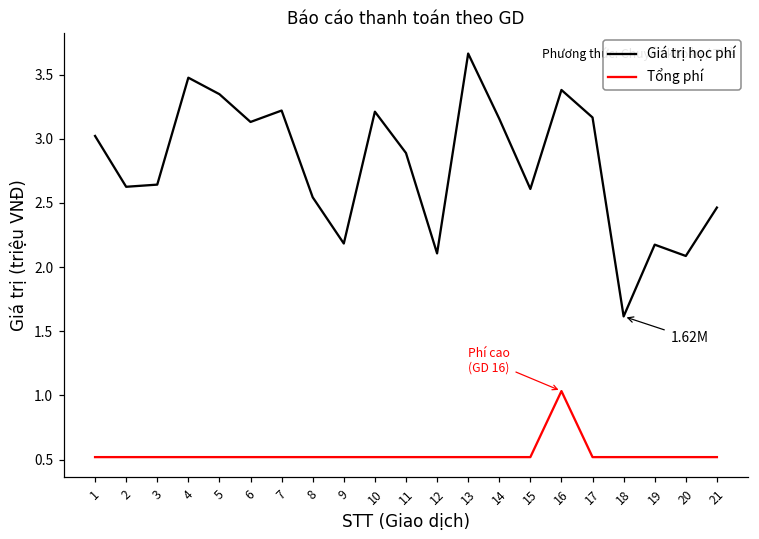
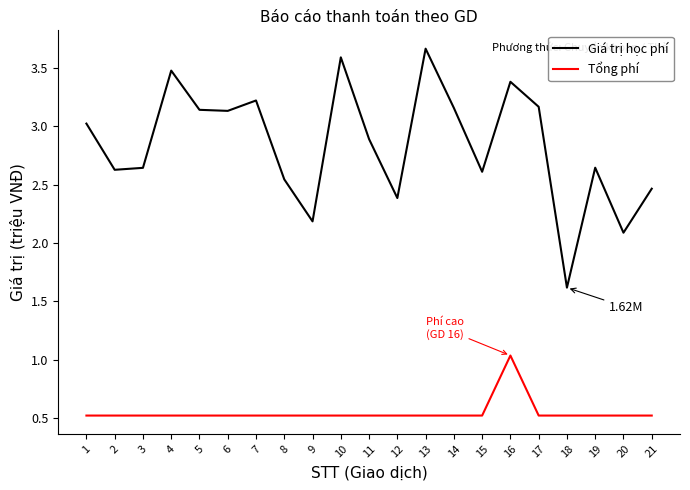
  {
    "Giá trị học phí": {
      "1": 3.02,
      "2": 2.63,
      "3": 2.64,
      "4": 3.48,
-     "5": 3.35,
+     "5": 3.14,
      "6": 3.13,
      "7": 3.22,
      "8": 2.54,
      "9": 2.18,
-     "10": 3.21,
+     "10": 3.59,
      "11": 2.89,
-     "12": 2.11,
+     "12": 2.38,
      "13": 3.66,
      "14": 3.16,
      "15": 2.61,
      "16": 3.38,
      "17": 3.17,
-     "19": 2.18,
+     "19": 2.64,
      "20": 2.09,
      "21": 2.46
    },
    "Tổng phí": {
      "1": 0.52,
      "2": 0.52,
      "3": 0.52,
      "4": 0.52,
      "5": 0.52,
      "6": 0.52,
      "7": 0.52,
      "8": 0.52,
      "9": 0.52,
      "10": 0.52,
      "11": 0.52,
      "12": 0.52,
      "13": 0.52,
      "14": 0.52,
      "15": 0.52,
      "17": 0.52,
      "18": 0.52,
      "19": 0.52,
      "20": 0.52,
      "21": 0.52
    }
  }
